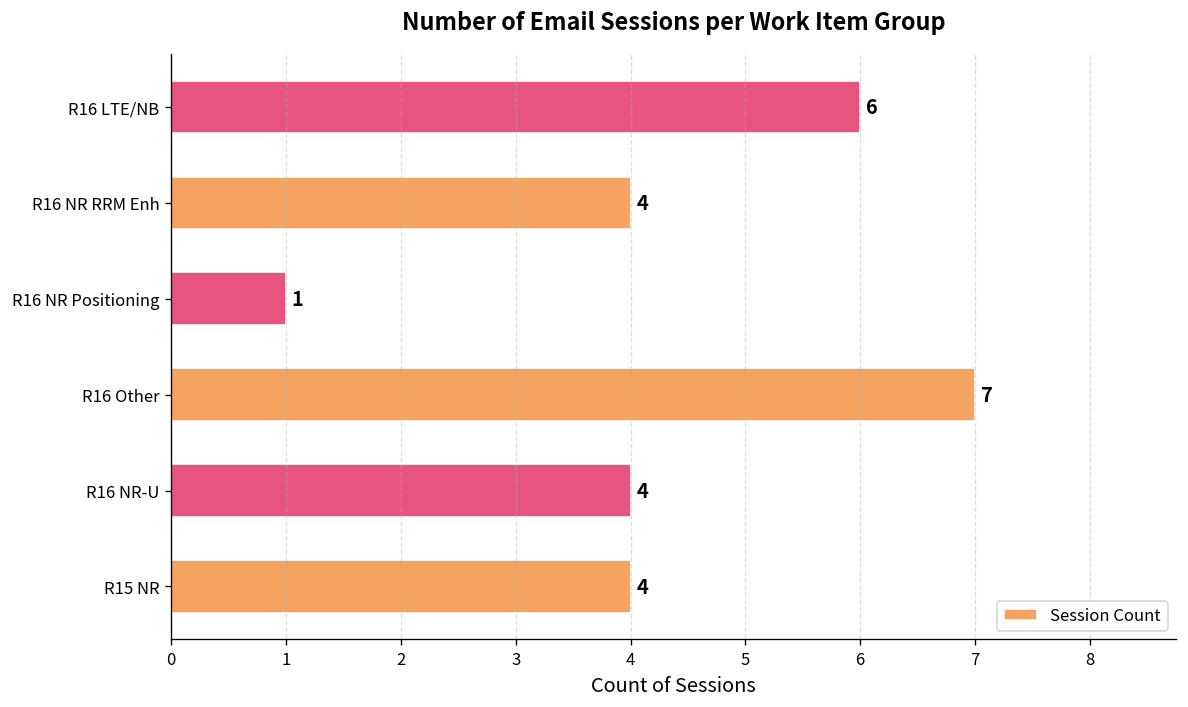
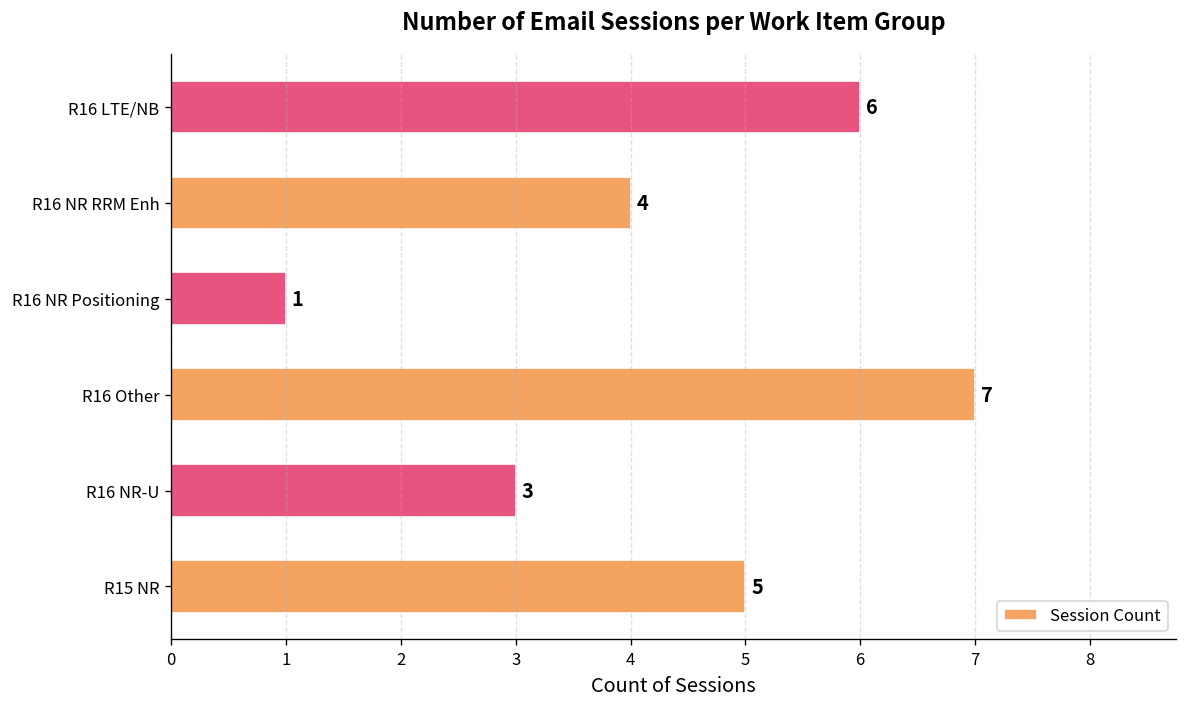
  {
    "R16 LTE/NB": 6,
    "R16 NR RRM Enh": 4,
    "R16 NR Positioning": 1,
    "R16 Other": 7,
-   "R16 NR-U": 4,
-   "R15 NR": 4
+   "R16 NR-U": 3,
+   "R15 NR": 5
  }
